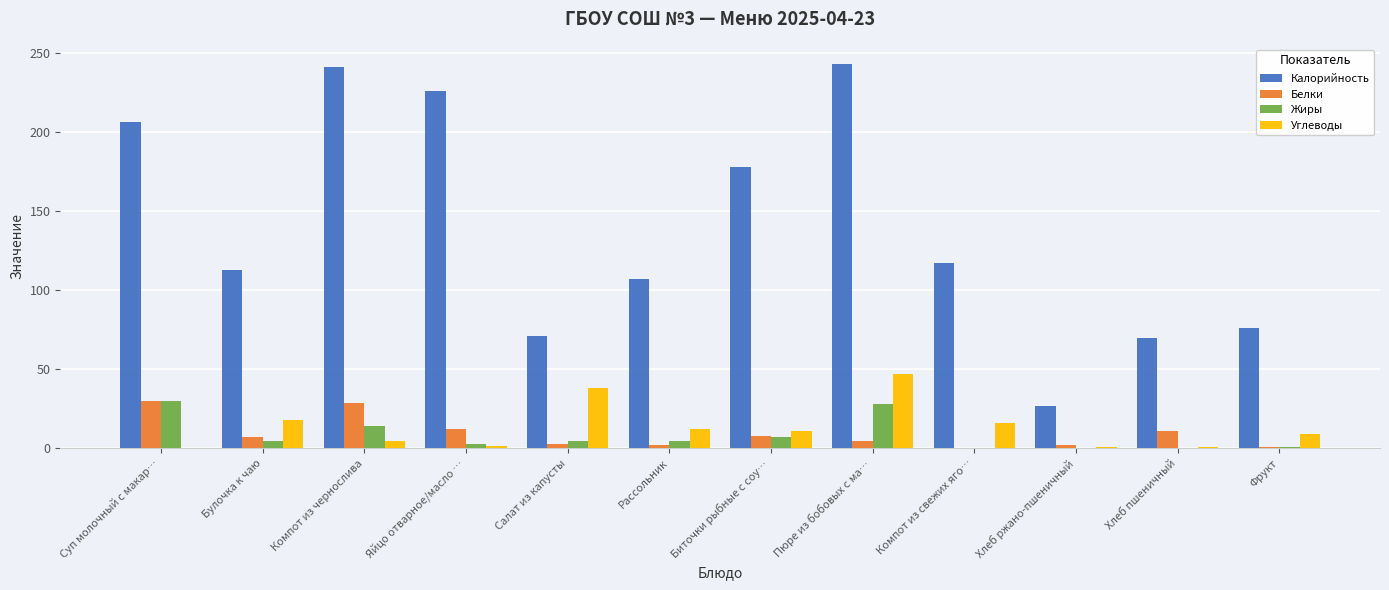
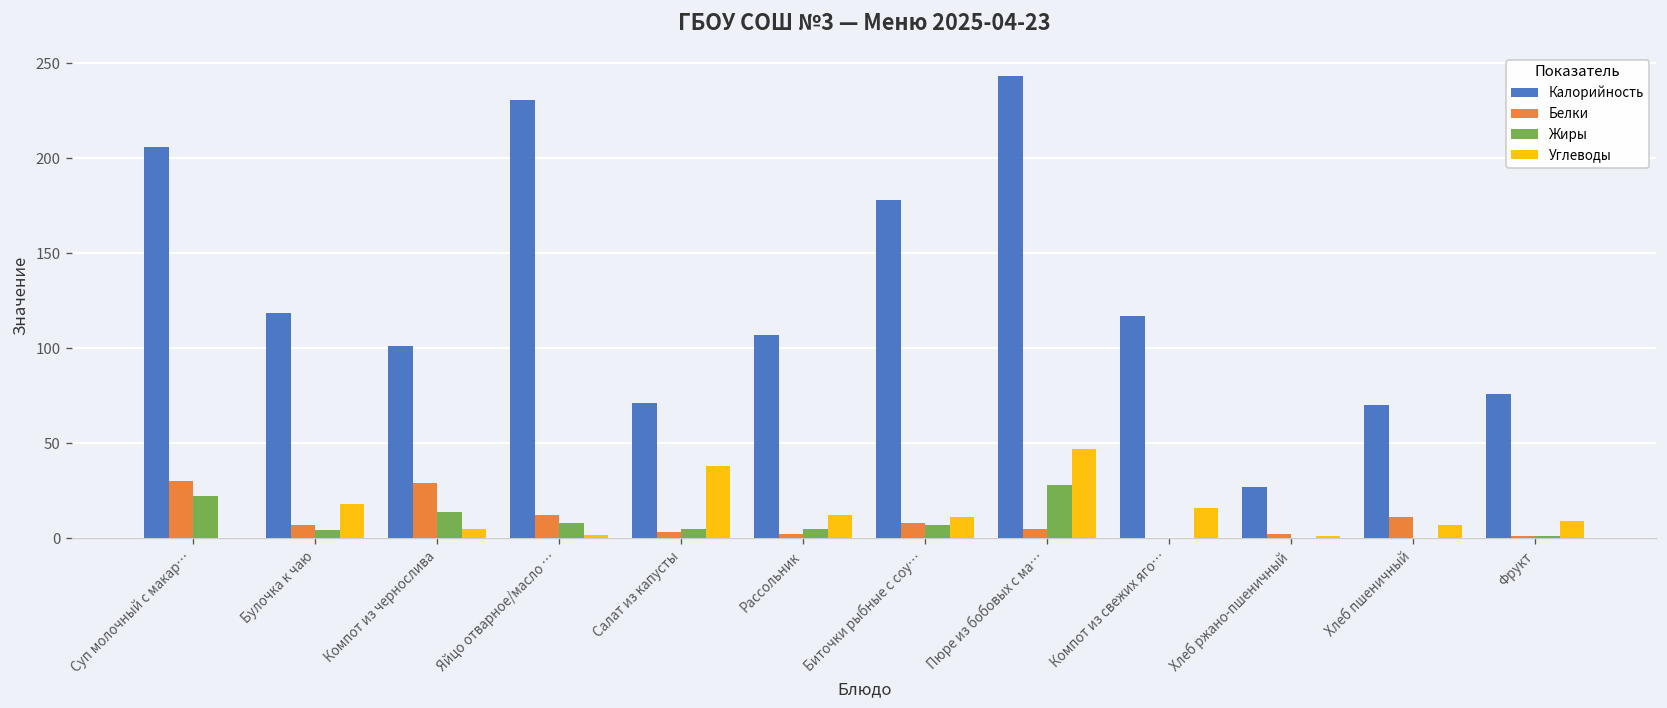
  {
    "Калорийность": {
      "Суп молочный с макар…": 206,
-     "Булочка к чаю": 113,
-     "Компот из чернослива": 241,
-     "Яйцо отварное/масло …": 226,
+     "Булочка к чаю": 118,
+     "Компот из чернослива": 101,
+     "Яйцо отварное/масло …": 231,
      "Салат из капусты": 71,
      "Рассольник": 107,
      "Биточки рыбные с соу…": 178,
      "Пюре из бобовых с ма…": 243,
      "Компот из свежих яго…": 117,
      "Хлеб ржано-пшеничный": 27,
      "Хлеб пшеничный": 70,
      "Фрукт": 76
    },
    "Белки": {
      "Суп молочный с макар…": 30,
      "Булочка к чаю": 7,
      "Компот из чернослива": 29,
      "Яйцо отварное/масло …": 12,
      "Салат из капусты": 3,
      "Рассольник": 2,
      "Биточки рыбные с соу…": 8,
      "Пюре из бобовых с ма…": 5,
      "Компот из свежих яго…": 0,
      "Хлеб ржано-пшеничный": 2,
      "Хлеб пшеничный": 11
    },
    "Жиры": {
-     "Суп молочный с макар…": 30,
+     "Суп молочный с макар…": 22,
      "Булочка к чаю": 4,
      "Компот из чернослива": 14,
-     "Яйцо отварное/масло …": 3,
+     "Яйцо отварное/масло …": 8,
      "Салат из капусты": 5,
      "Рассольник": 5,
      "Биточки рыбные с соу…": 7,
      "Пюре из бобовых с ма…": 28,
      "Компот из свежих яго…": 0,
      "Хлеб ржано-пшеничный": 0,
      "Хлеб пшеничный": 0
    },
    "Углеводы": {
      "Суп молочный с макар…": 0,
      "Булочка к чаю": 18,
      "Компот из чернослива": 5,
      "Яйцо отварное/масло …": 2,
      "Салат из капусты": 38,
      "Рассольник": 12,
      "Биточки рыбные с соу…": 11,
      "Пюре из бобовых с ма…": 47,
      "Компот из свежих яго…": 16,
-     "Хлеб пшеничный": 1,
+     "Хлеб пшеничный": 7,
      "Фрукт": 9
    }
  }
